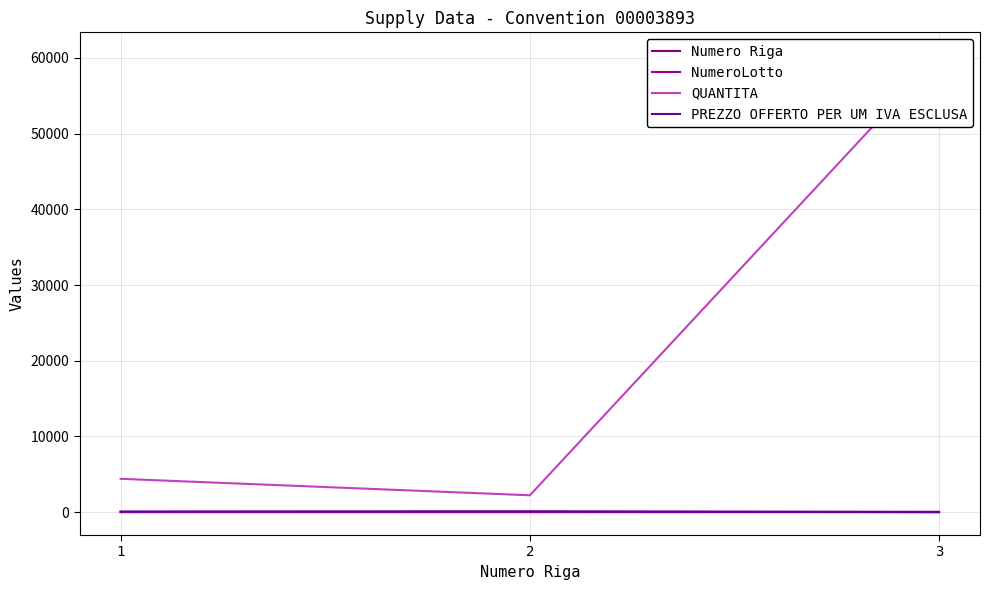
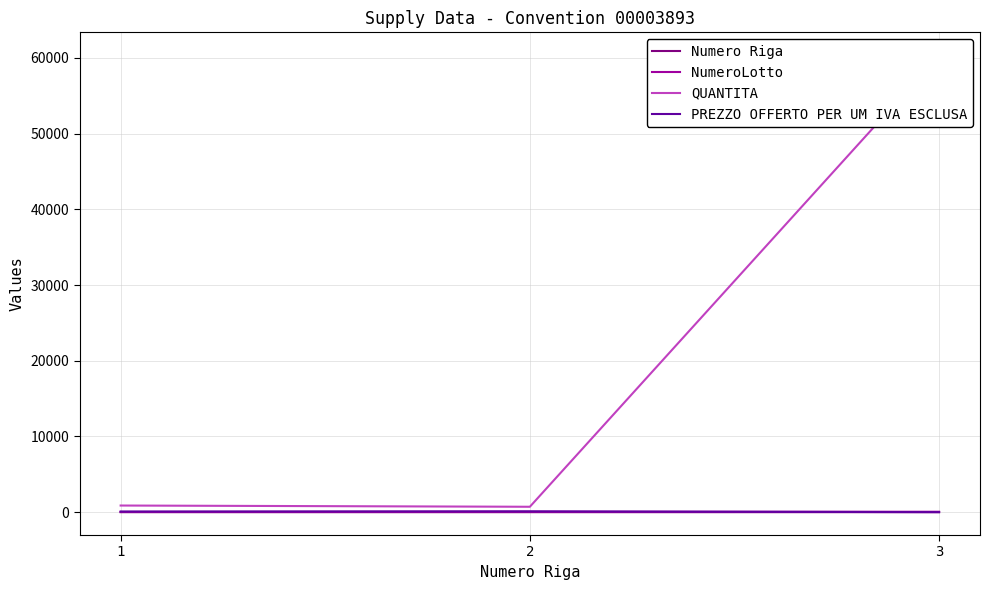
  {
    "QUANTITA": {
-     "1": 4000,
-     "2": 2000
+     "1": 1000,
+     "2": 1000
    }
  }
